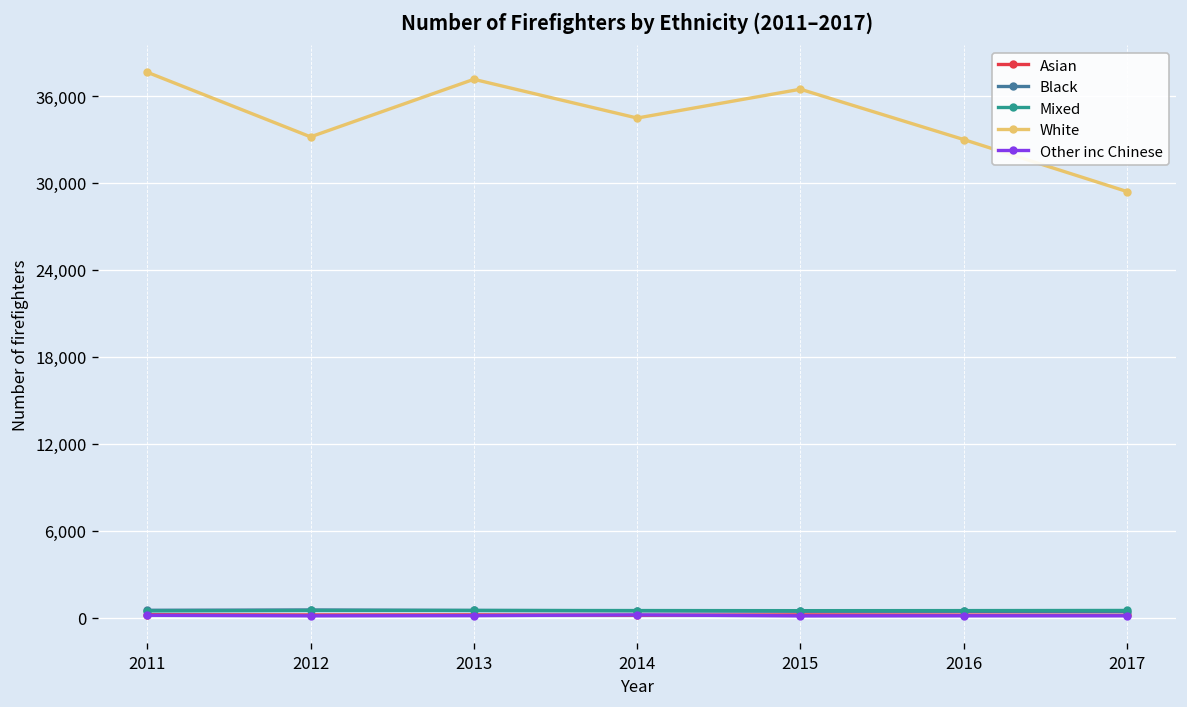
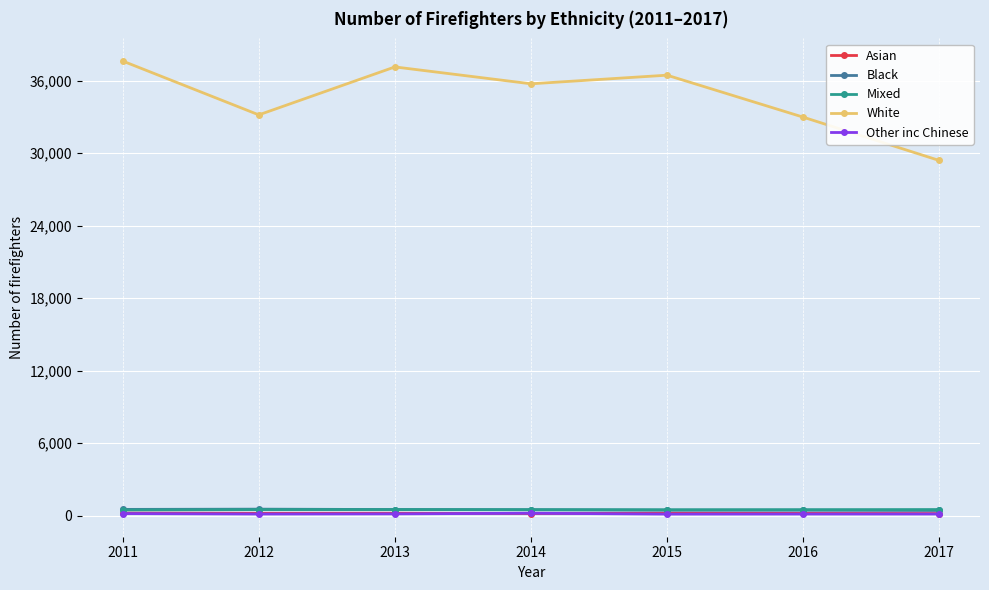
  {
    "White": {
      "2011": "37,600",
      "2012": "33,200",
      "2013": "37,100",
-     "2014": "34,500",
+     "2014": "35,800",
      "2015": "36,500",
      "2016": "33,000",
      "2017": "29,400"
    }
  }
